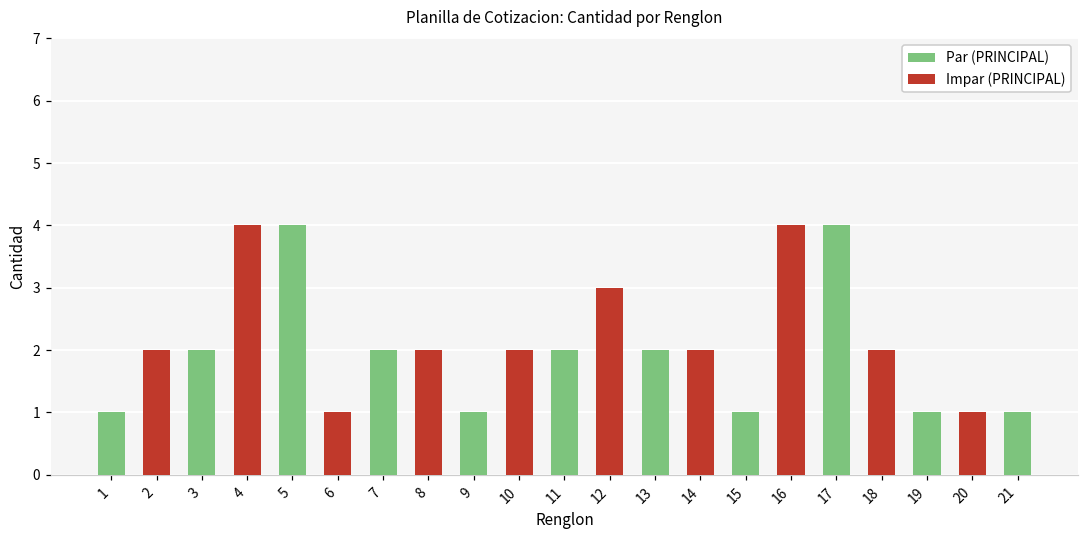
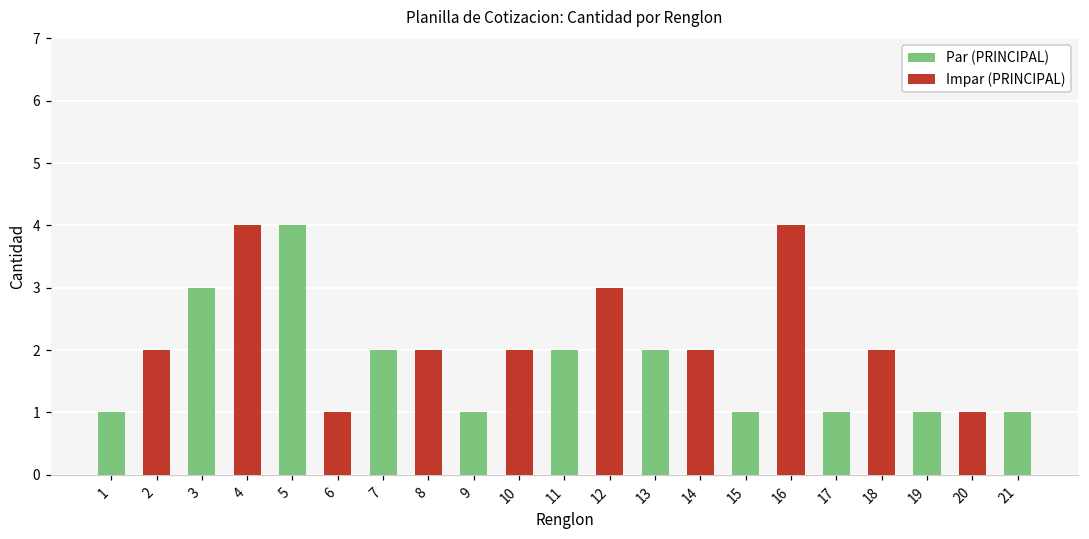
  {
    "Par (PRINCIPAL)": {
      "1": 1,
      "2": 0,
-     "3": 2,
+     "3": 3,
      "4": 0,
      "5": 4,
      "6": 0,
      "7": 2,
      "8": 0,
      "9": 1,
      "10": 0,
      "11": 2,
      "12": 0,
      "13": 2,
      "14": 0,
      "15": 1,
      "16": 0,
-     "17": 4,
+     "17": 1,
      "18": 0,
      "19": 1,
      "20": 0,
      "21": 1
    },
    "Impar (PRINCIPAL)": {
      "1": 0,
      "2": 2,
      "3": 0,
      "4": 4,
      "5": 0,
      "6": 1,
      "7": 0,
      "8": 2,
      "9": 0,
      "10": 2,
      "11": 0,
      "12": 3,
      "13": 0,
      "14": 2,
      "15": 0,
      "16": 4,
      "17": 0,
      "18": 2,
      "19": 0,
      "20": 1,
      "21": 0
    }
  }
